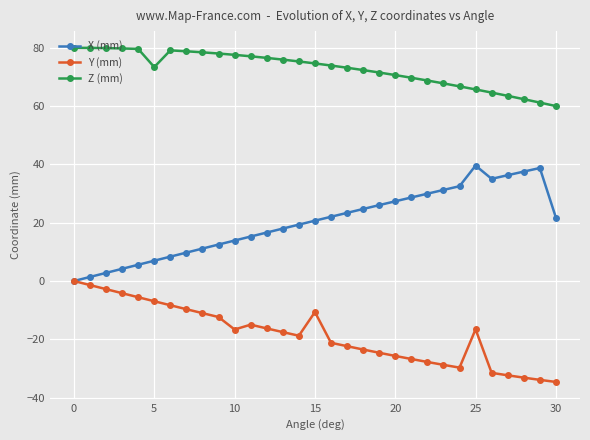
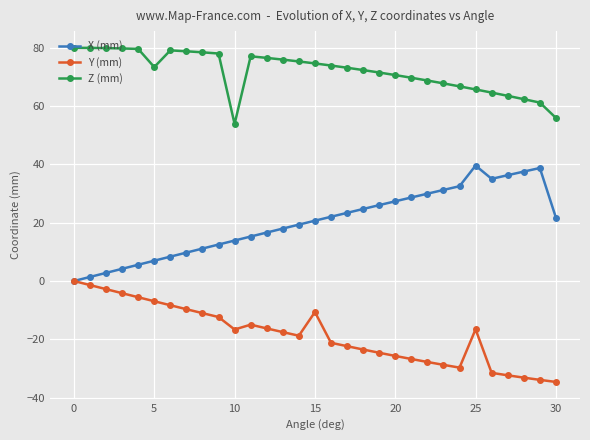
  {
    "X (mm)": {
      "5": 7,
      "10": 14,
      "15": 21,
      "20": 27,
      "25": 40,
      "30": 22
    },
    "Y (mm)": {
      "5": -7,
      "10": -17,
      "15": -11,
      "20": -26,
      "25": -17,
      "30": -35
    },
    "Z (mm)": {
      "0": 80,
      "5": 73,
-     "10": 78,
+     "10": 54,
      "15": 75,
      "20": 71,
      "25": 66,
-     "30": 60
+     "30": 56
    }
  }
